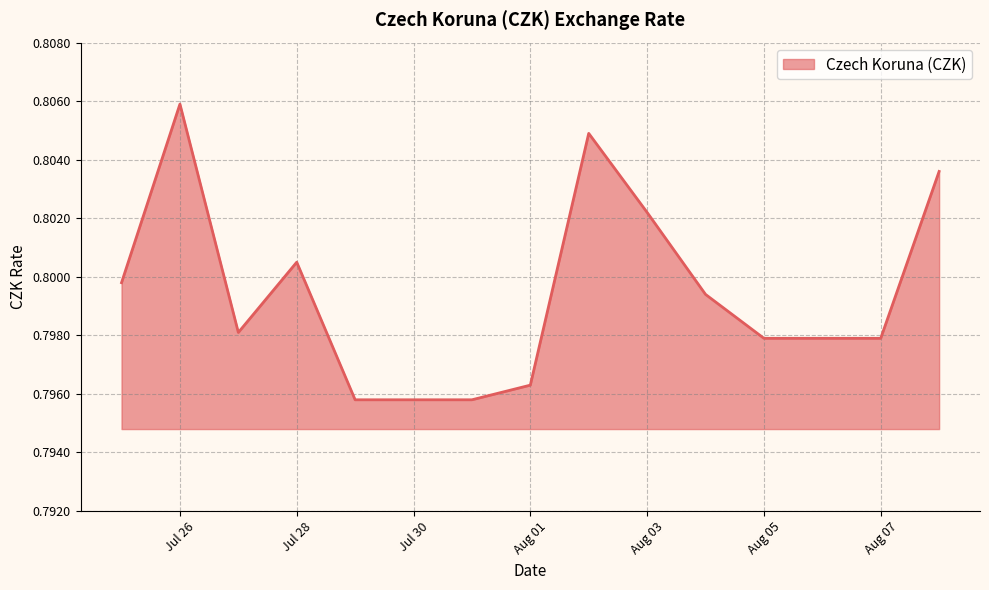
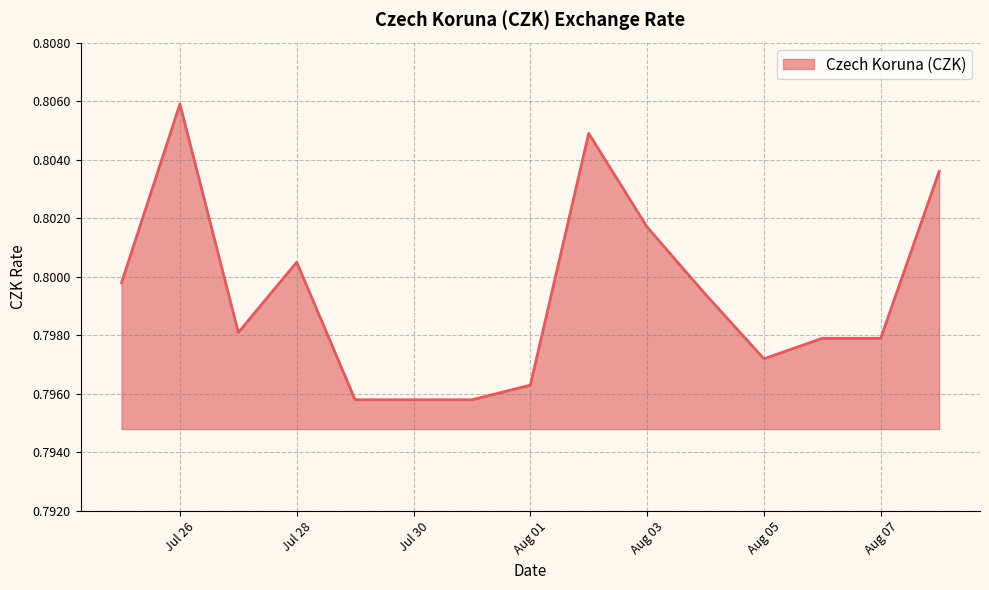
  {
    "Jul 26": 0.8059,
    "Jul 28": 0.8005,
    "Jul 30": 0.7958,
    "Aug 01": 0.7963,
-   "Aug 03": 0.8022,
-   "Aug 05": 0.7979,
+   "Aug 03": 0.8017,
+   "Aug 05": 0.7972,
    "Aug 07": 0.7979
  }
